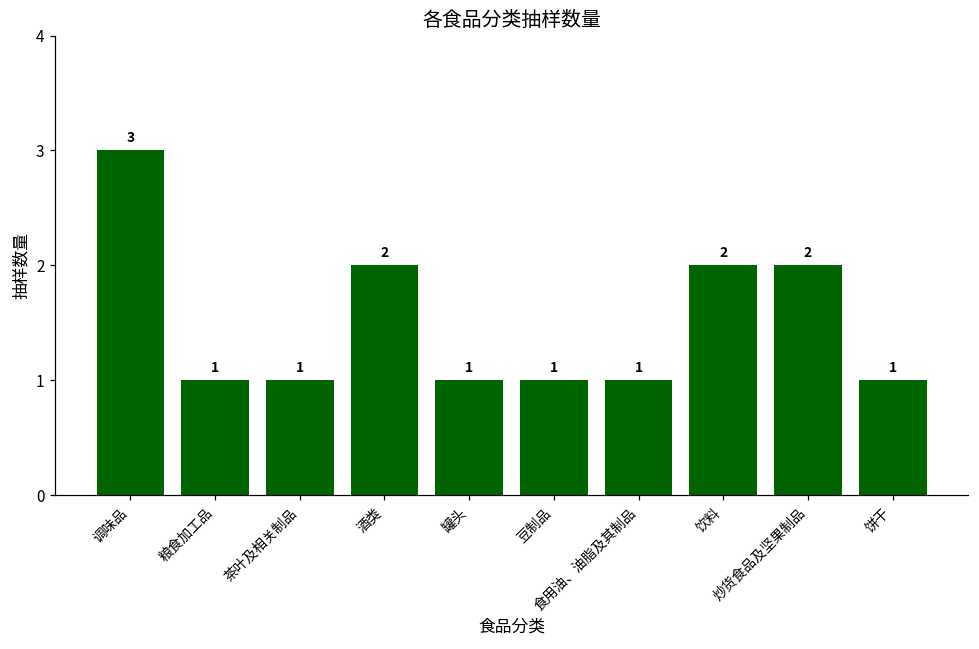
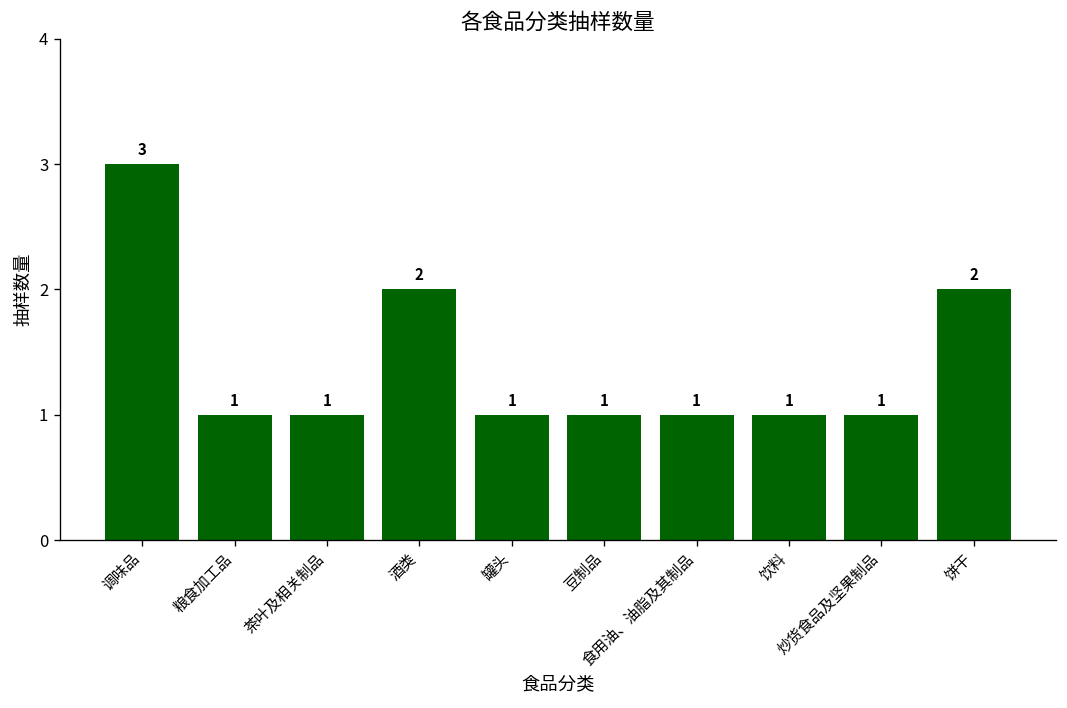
  {
    "调味品": 3,
    "粮食加工品": 1,
    "茶叶及相关制品": 1,
    "酒类": 2,
    "罐头": 1,
    "豆制品": 1,
    "食用油、油脂及其制品": 1,
-   "饮料": 2,
-   "炒货食品及坚果制品": 2,
-   "饼干": 1
+   "饮料": 1,
+   "炒货食品及坚果制品": 1,
+   "饼干": 2
  }
